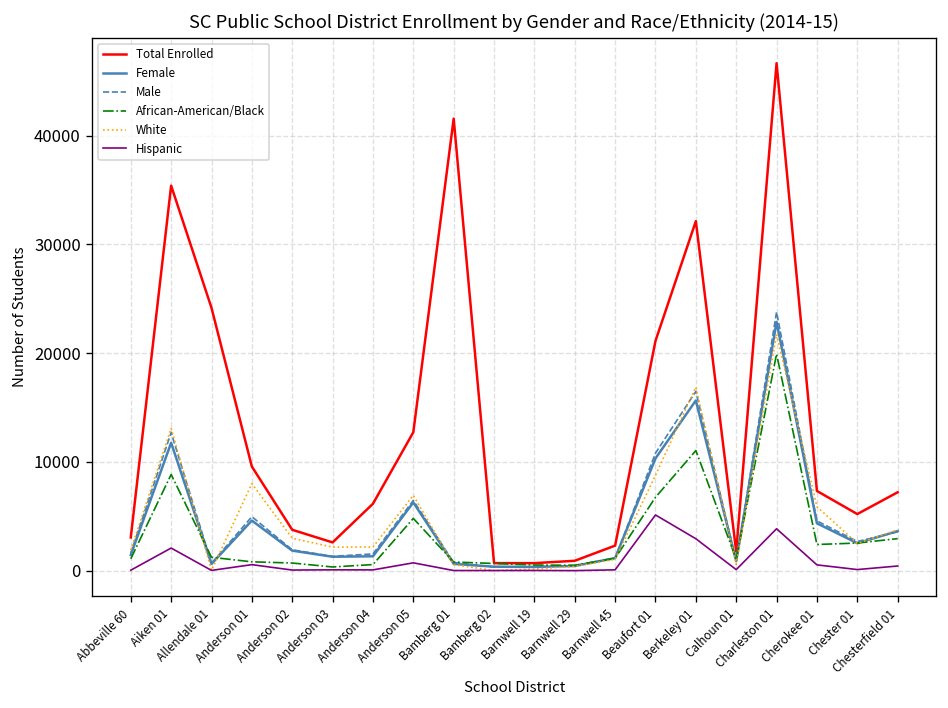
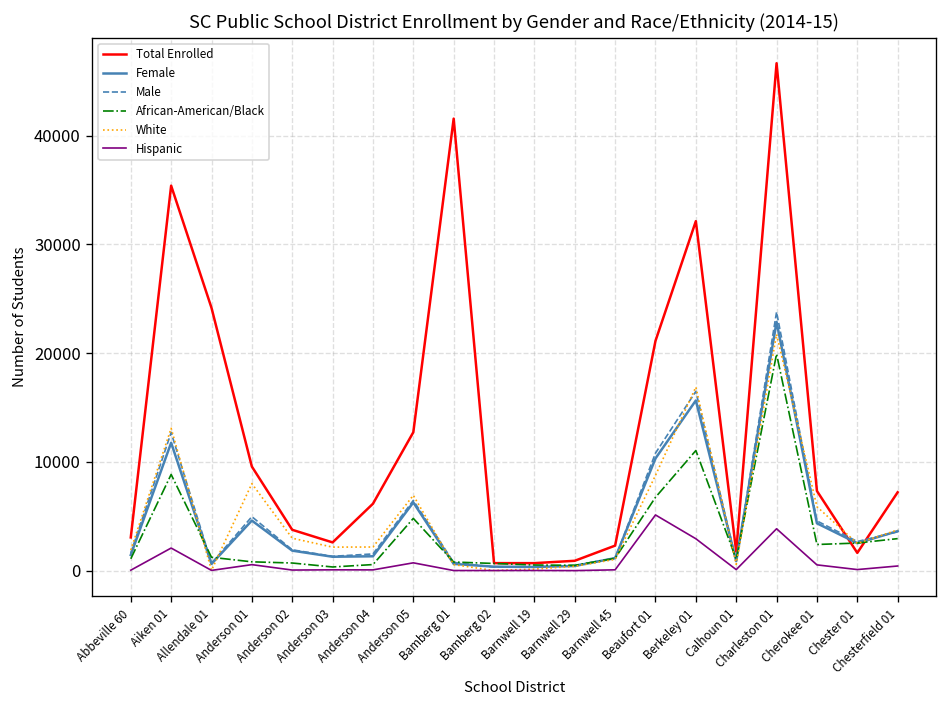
  {
    "Total Enrolled": {
      "Abbeville 60": 3000,
      "Aiken 01": 35000,
      "Allendale 01": 24000,
      "Anderson 01": 10000,
      "Anderson 02": 4000,
      "Anderson 03": 3000,
      "Anderson 04": 6000,
      "Anderson 05": 13000,
      "Bamberg 01": 42000,
      "Barnwell 29": 1000,
      "Barnwell 45": 2000,
      "Beaufort 01": 21000,
      "Berkeley 01": 32000,
      "Calhoun 01": 2000,
      "Charleston 01": 47000,
      "Cherokee 01": 7000,
-     "Chester 01": 5000,
+     "Chester 01": 2000,
      "Chesterfield 01": 7000
    },
    "African-American/Black": {
      "Abbeville 60": 1000,
      "Aiken 01": 9000,
      "Allendale 01": 1000,
      "Anderson 02": 1000,
      "Anderson 04": 1000,
      "Anderson 05": 5000,
      "Beaufort 01": 7000,
      "Berkeley 01": 11000,
      "Charleston 01": 20000,
      "Cherokee 01": 2000,
      "Chesterfield 01": 3000
    },
    "White": {
      "Aiken 01": 13000,
      "Anderson 01": 8000,
      "Anderson 02": 3000,
      "Anderson 03": 2000,
      "Anderson 04": 2000,
      "Anderson 05": 7000,
      "Beaufort 01": 9000,
      "Berkeley 01": 17000,
      "Calhoun 01": 1000,
      "Charleston 01": 22000,
      "Cherokee 01": 6000
    },
    "Hispanic": {
      "Abbeville 60": 0,
      "Aiken 01": 2000,
      "Anderson 02": 0,
      "Anderson 04": 0,
      "Anderson 05": 1000,
      "Bamberg 01": 0,
      "Barnwell 29": 0,
      "Barnwell 45": 0,
      "Beaufort 01": 5000,
      "Berkeley 01": 3000,
      "Calhoun 01": 0,
      "Charleston 01": 4000,
      "Cherokee 01": 1000,
      "Chester 01": 0,
      "Chesterfield 01": 0
    }
  }
